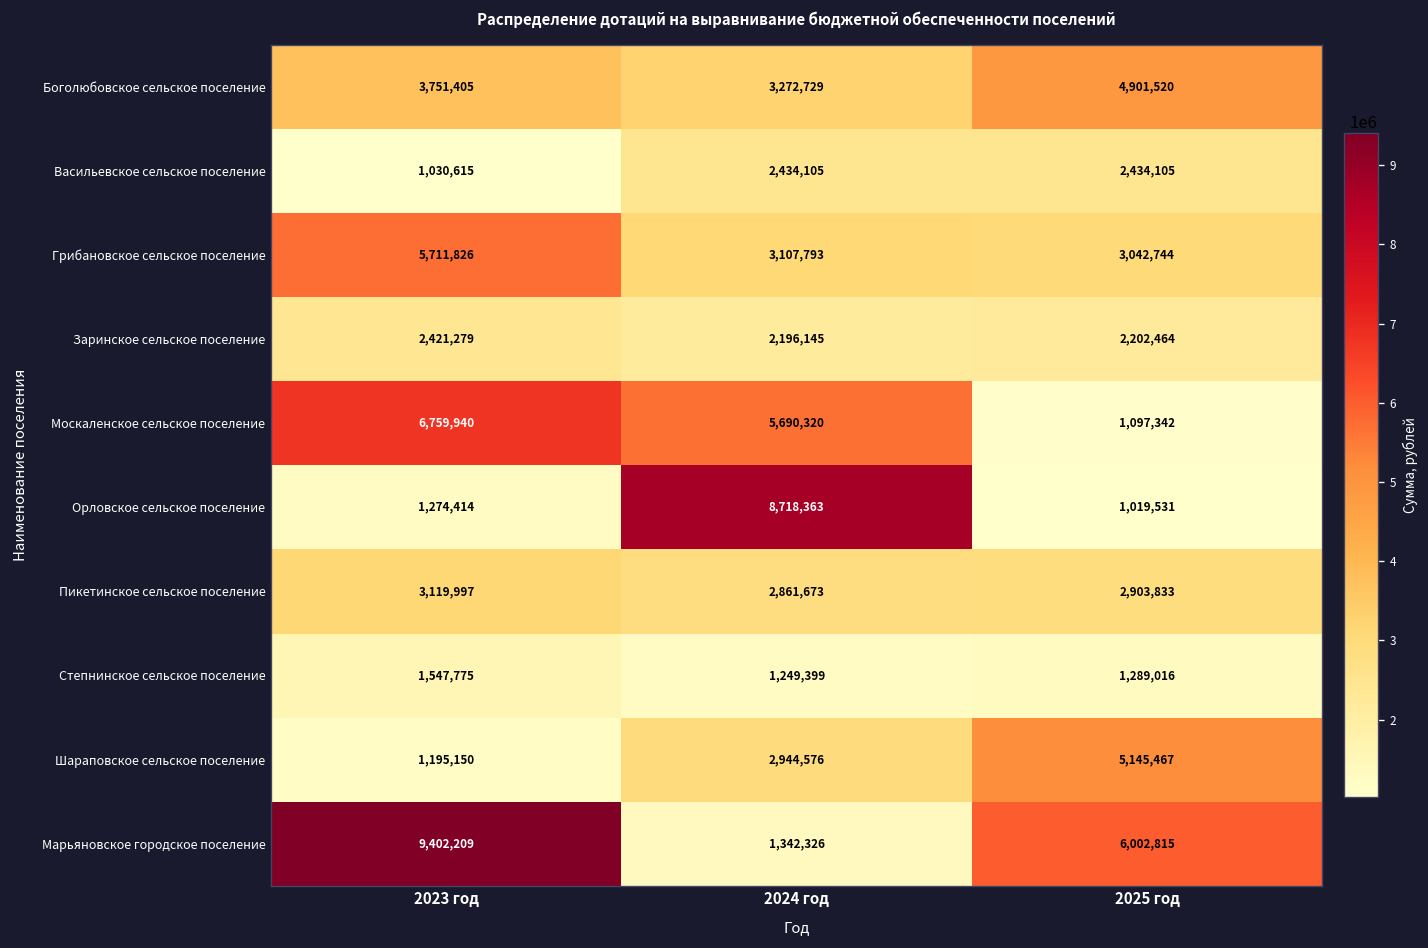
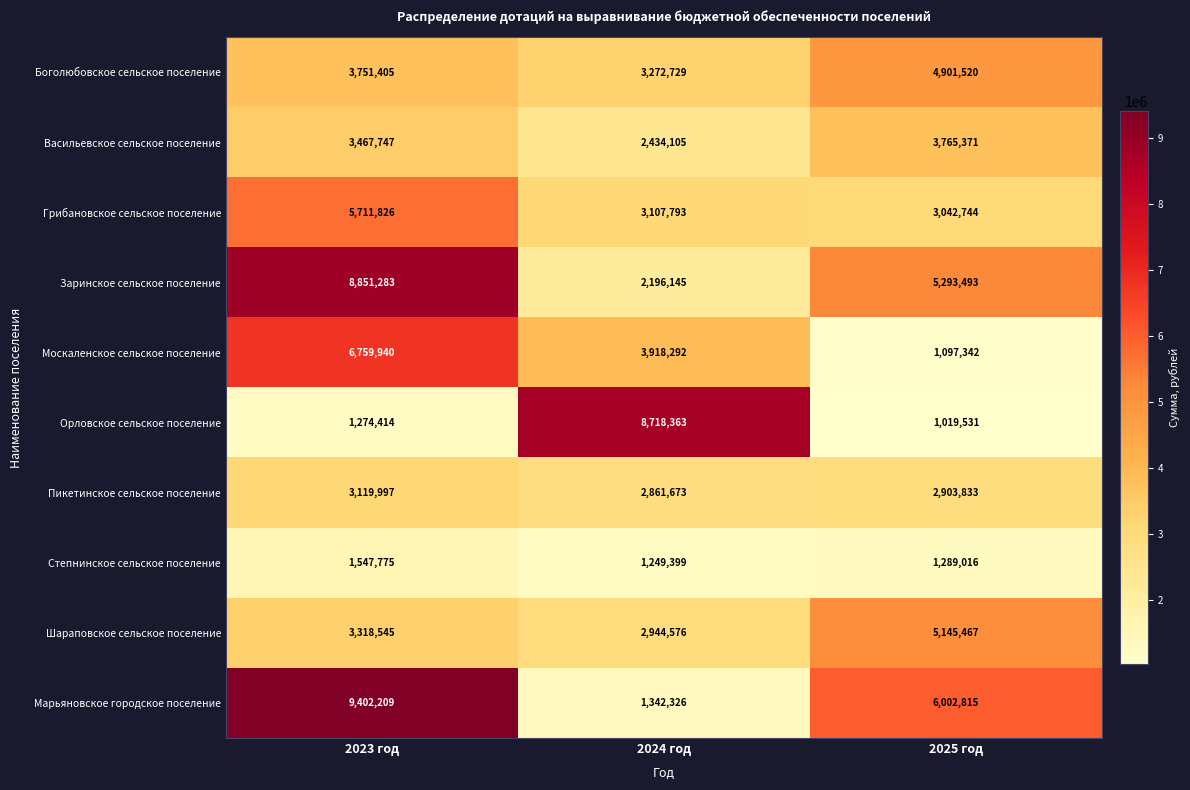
  {
    "Боголюбовское сельское поселение": {
      "2023 год": "3,751,405",
      "2024 год": "3,272,729",
      "2025 год": "4,901,520"
    },
    "Васильевское сельское поселение": {
-     "2023 год": "1,030,615",
+     "2023 год": "3,467,747",
      "2024 год": "2,434,105",
-     "2025 год": "2,434,105"
+     "2025 год": "3,765,371"
    },
    "Грибановское сельское поселение": {
      "2023 год": "5,711,826",
      "2024 год": "3,107,793",
      "2025 год": "3,042,744"
    },
    "Заринское сельское поселение": {
-     "2023 год": "2,421,279",
+     "2023 год": "8,851,283",
      "2024 год": "2,196,145",
-     "2025 год": "2,202,464"
+     "2025 год": "5,293,493"
    },
    "Москаленское сельское поселение": {
      "2023 год": "6,759,940",
-     "2024 год": "5,690,320",
+     "2024 год": "3,918,292",
      "2025 год": "1,097,342"
    },
    "Орловское сельское поселение": {
      "2023 год": "1,274,414",
      "2024 год": "8,718,363",
      "2025 год": "1,019,531"
    },
    "Пикетинское сельское поселение": {
      "2023 год": "3,119,997",
      "2024 год": "2,861,673",
      "2025 год": "2,903,833"
    },
    "Степнинское сельское поселение": {
      "2023 год": "1,547,775",
      "2024 год": "1,249,399",
      "2025 год": "1,289,016"
    },
    "Шараповское сельское поселение": {
-     "2023 год": "1,195,150",
+     "2023 год": "3,318,545",
      "2024 год": "2,944,576",
      "2025 год": "5,145,467"
    },
    "Марьяновское городское поселение": {
      "2023 год": "9,402,209",
      "2024 год": "1,342,326",
      "2025 год": "6,002,815"
    }
  }
